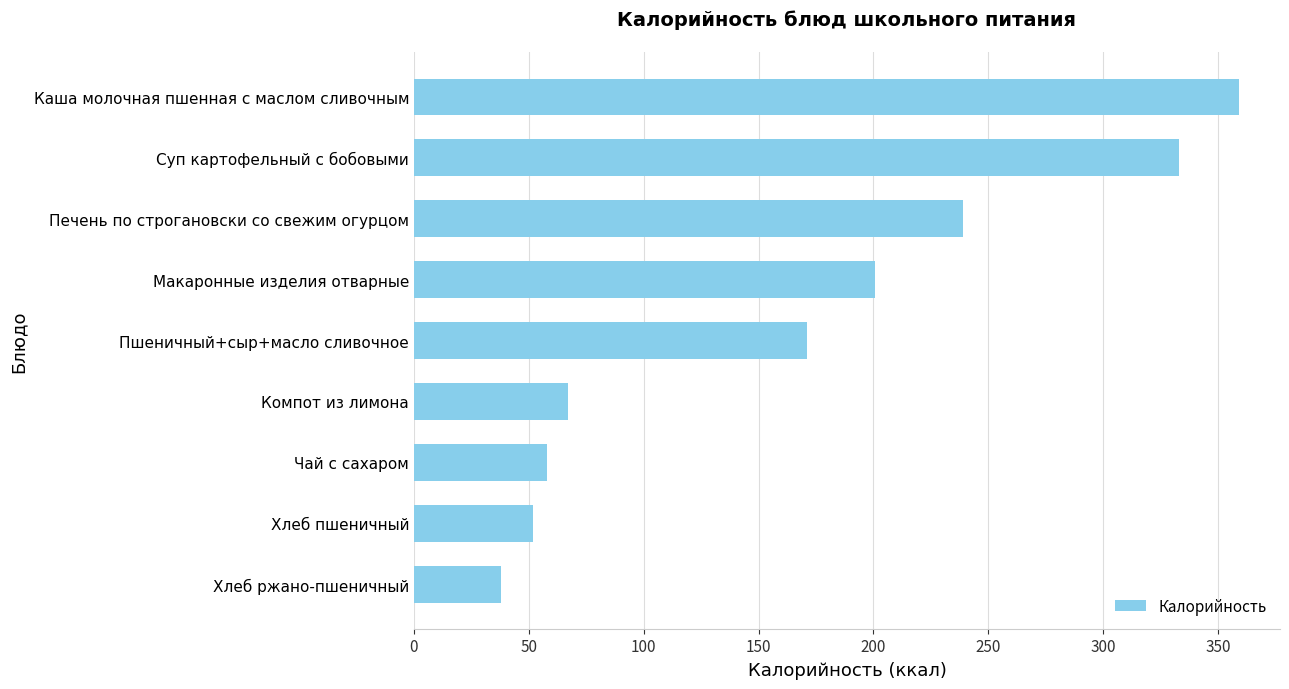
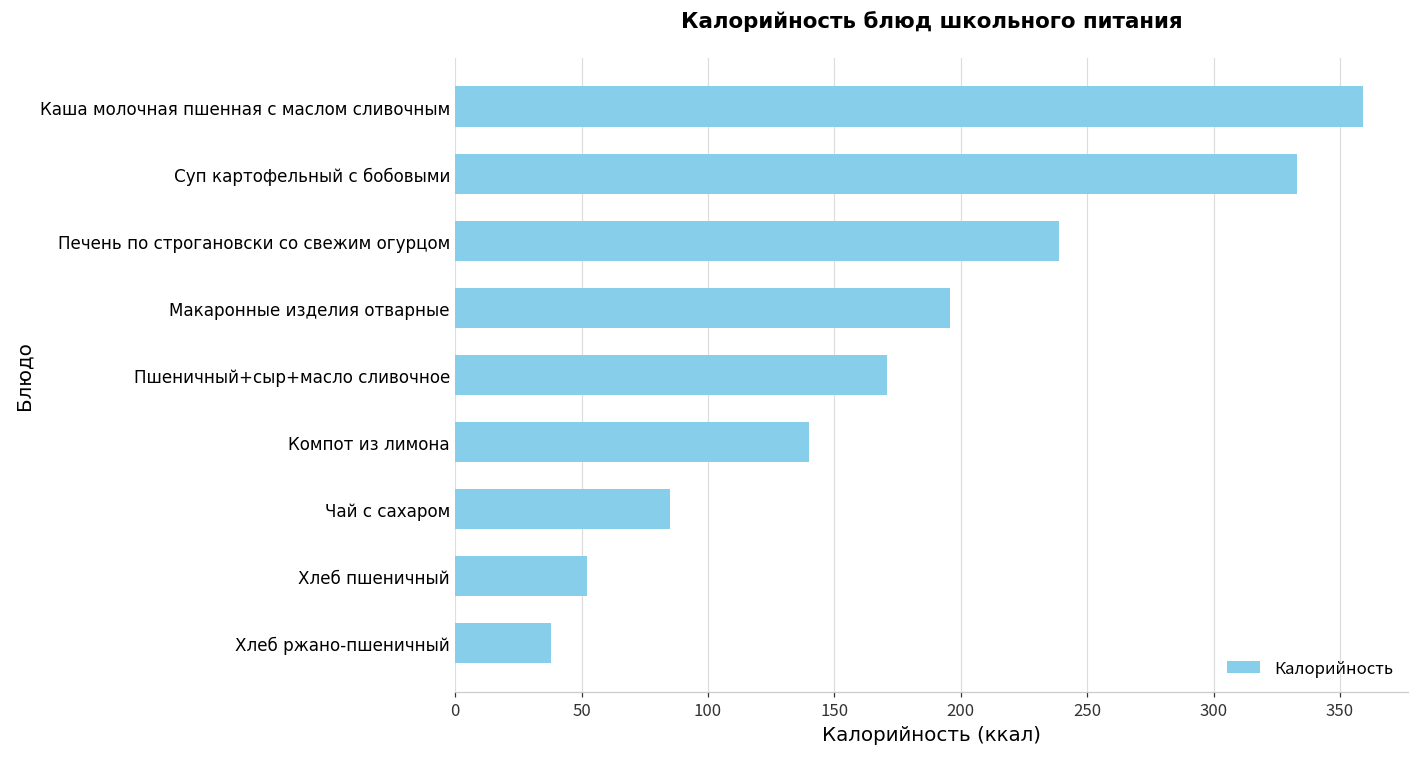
  {
    "Каша молочная пшенная с маслом сливочным": 359,
    "Суп картофельный с бобовыми": 333,
    "Печень по строгановски со свежим огурцом": 239,
-   "Макаронные изделия отварные": 201,
+   "Макаронные изделия отварные": 196,
    "Пшеничный+сыр+масло сливочное": 171,
-   "Компот из лимона": 67,
-   "Чай с сахаром": 58,
+   "Компот из лимона": 140,
+   "Чай с сахаром": 85,
    "Хлеб пшеничный": 52,
    "Хлеб ржано-пшеничный": 38
  }
